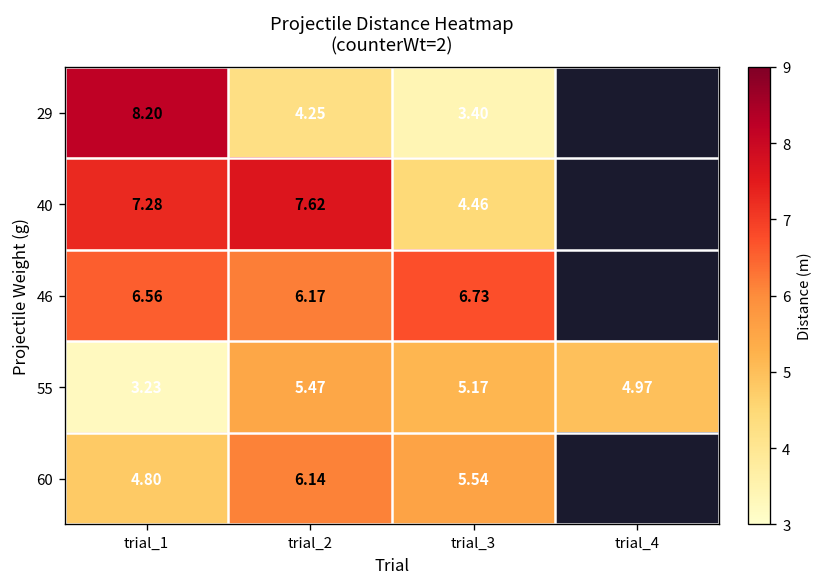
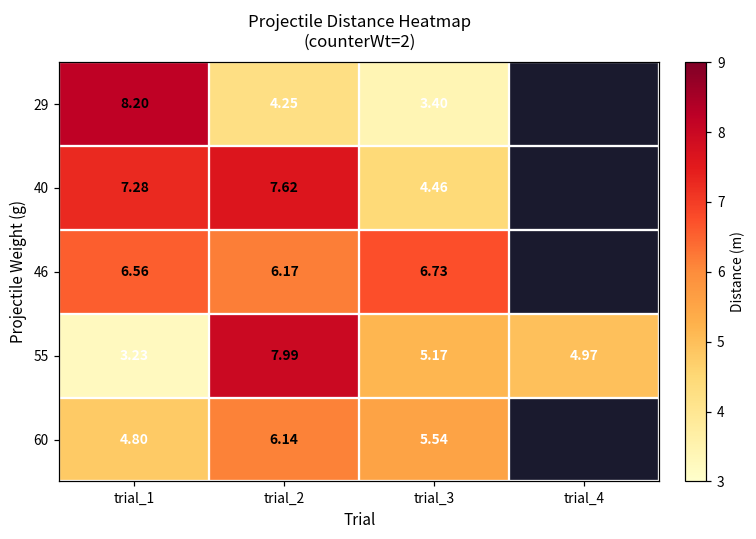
  {
    "29": {
      "trial_1": 8.20,
      "trial_2": 4.25,
      "trial_3": 3.40
    },
    "40": {
      "trial_1": 7.28,
      "trial_2": 7.62,
      "trial_3": 4.46
    },
    "46": {
      "trial_1": 6.56,
      "trial_2": 6.17,
      "trial_3": 6.73
    },
    "55": {
      "trial_1": 3.23,
-     "trial_2": 5.47,
+     "trial_2": 7.99,
      "trial_3": 5.17,
      "trial_4": 4.97
    },
    "60": {
      "trial_1": 4.80,
      "trial_2": 6.14,
      "trial_3": 5.54
    }
  }
